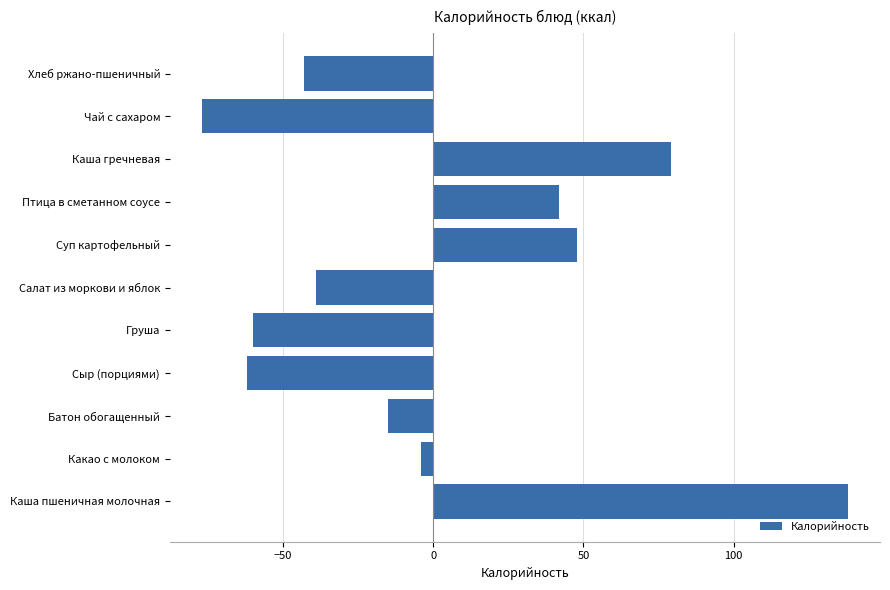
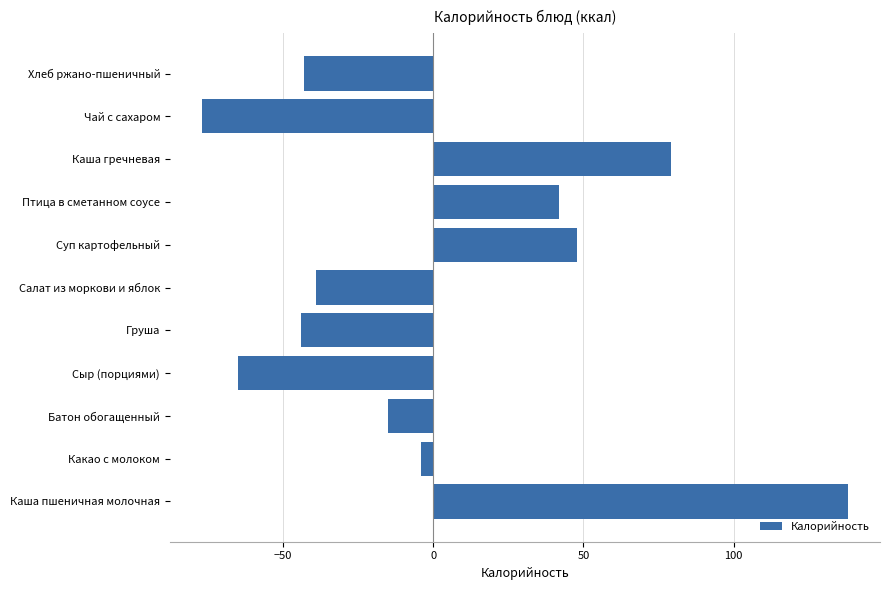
  {
    "Хлеб ржано-пшеничный": -43,
    "Чай с сахаром": -77,
    "Каша гречневая": 79,
    "Птица в сметанном соусе": 42,
    "Суп картофельный": 48,
    "Салат из моркови и яблок": -39,
-   "Груша": -60,
-   "Сыр (порциями)": -62,
+   "Груша": -44,
+   "Сыр (порциями)": -65,
    "Батон обогащенный": -15,
    "Какао с молоком": -4,
    "Каша пшеничная молочная": 138
  }
